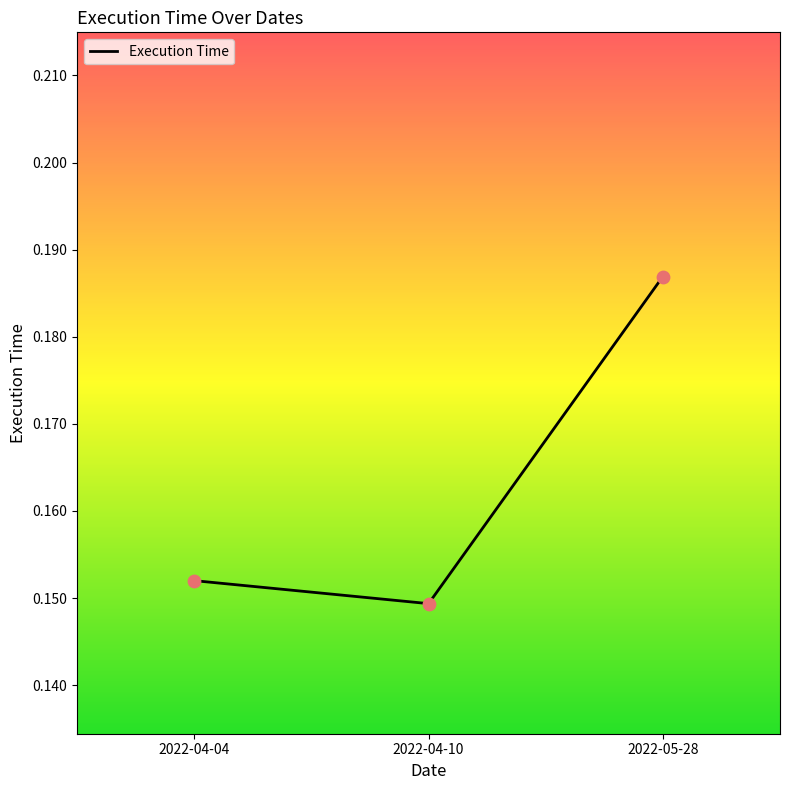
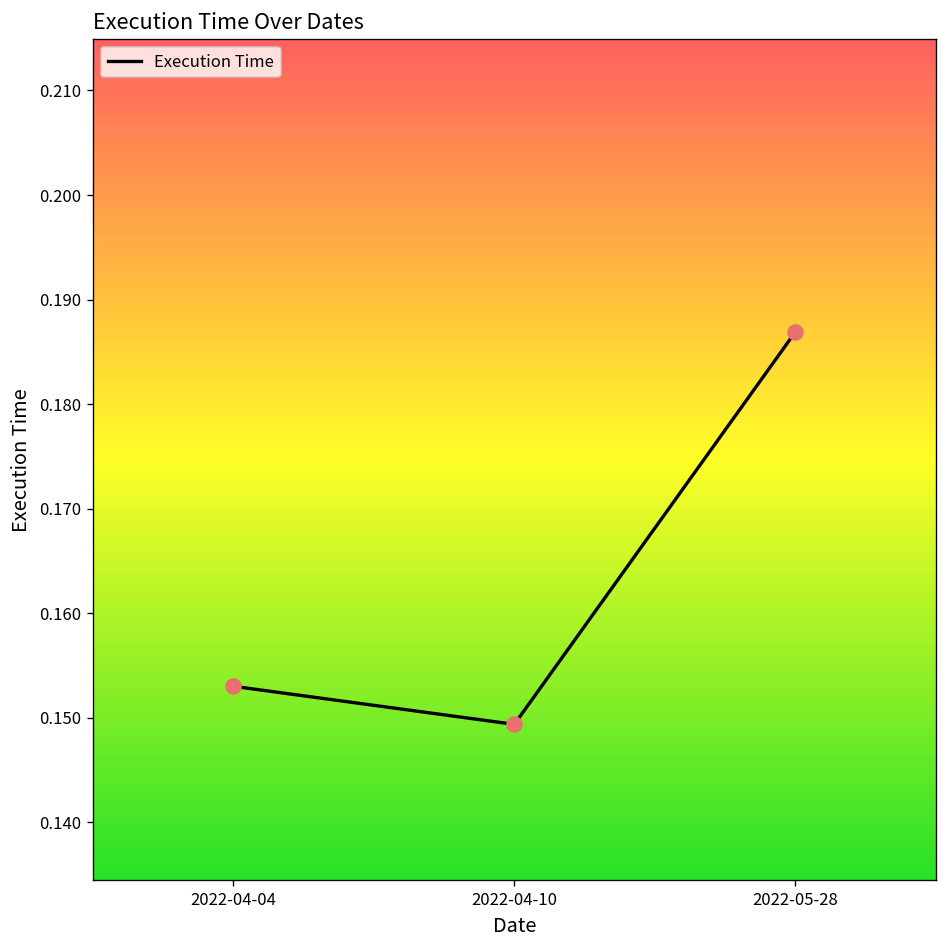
  {
-   "2022-04-04": 0.152,
+   "2022-04-04": 0.153,
    "2022-04-10": 0.149,
    "2022-05-28": 0.187
  }
